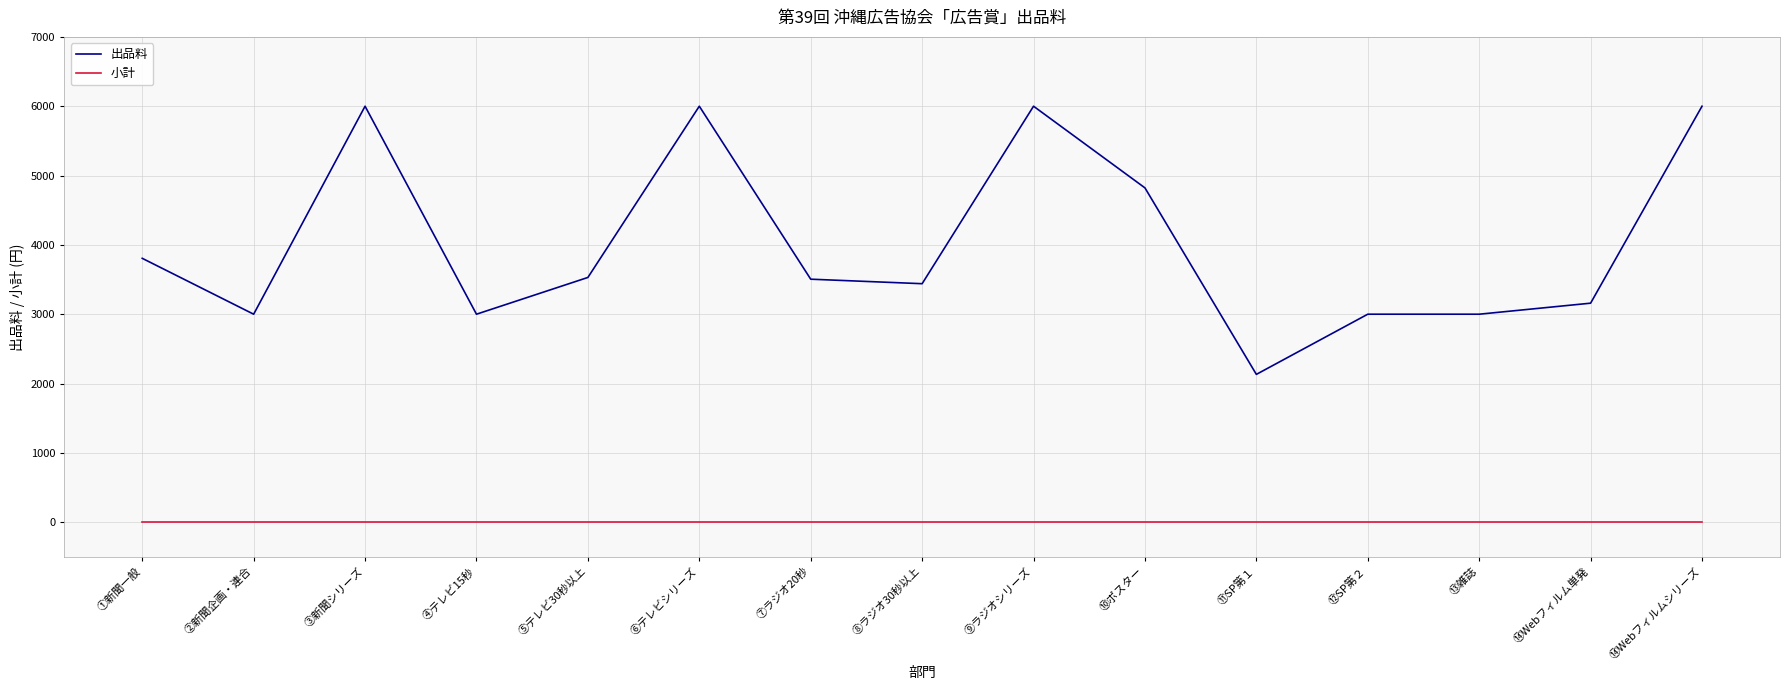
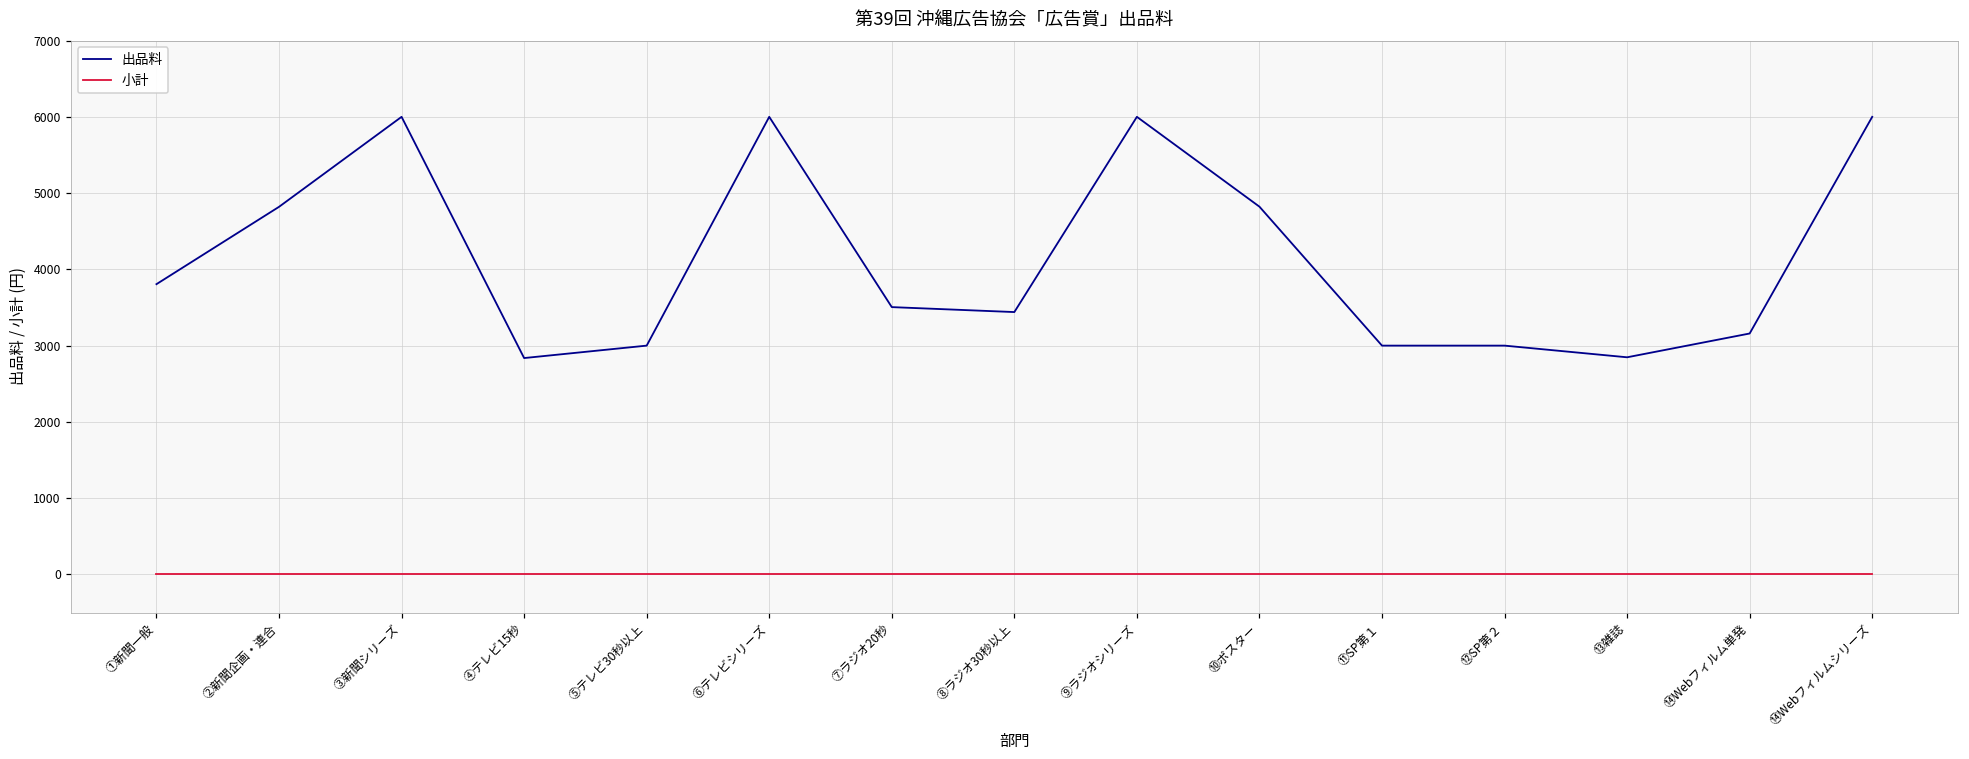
  {
    "出品料": {
      "①新聞一般": 3800,
-     "②新聞企画・連合": 3000,
+     "②新聞企画・連合": 4800,
      "③新聞シリーズ": 6000,
-     "④テレビ15秒": 3000,
-     "⑤テレビ30秒以上": 3500,
+     "④テレビ15秒": 2800,
+     "⑤テレビ30秒以上": 3000,
      "⑥テレビシリーズ": 6000,
      "⑦ラジオ20秒": 3500,
      "⑧ラジオ30秒以上": 3400,
      "⑨ラジオシリーズ": 6000,
      "⑩ポスター": 4800,
-     "⑪SP第１": 2100,
+     "⑪SP第１": 3000,
      "⑫SP第２": 3000,
-     "⑬雑誌": 3000,
+     "⑬雑誌": 2800,
      "⑭Webフィルム単発": 3200,
      "⑭Webフィルムシリーズ": 6000
    },
    "小計": {
      "①新聞一般": 0,
      "②新聞企画・連合": 0,
      "③新聞シリーズ": 0,
      "④テレビ15秒": 0,
      "⑤テレビ30秒以上": 0,
      "⑥テレビシリーズ": 0,
      "⑦ラジオ20秒": 0,
      "⑧ラジオ30秒以上": 0,
      "⑨ラジオシリーズ": 0,
      "⑩ポスター": 0,
      "⑪SP第１": 0,
      "⑫SP第２": 0,
      "⑬雑誌": 0,
      "⑭Webフィルム単発": 0,
      "⑭Webフィルムシリーズ": 0
    }
  }
